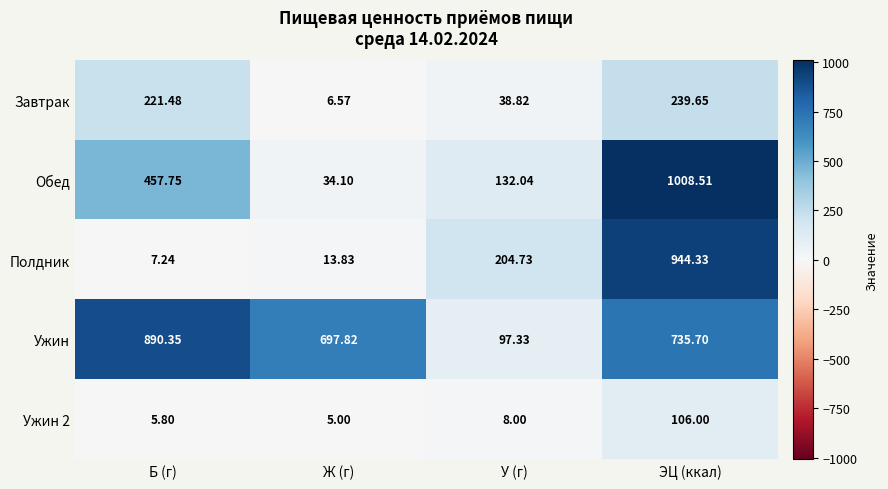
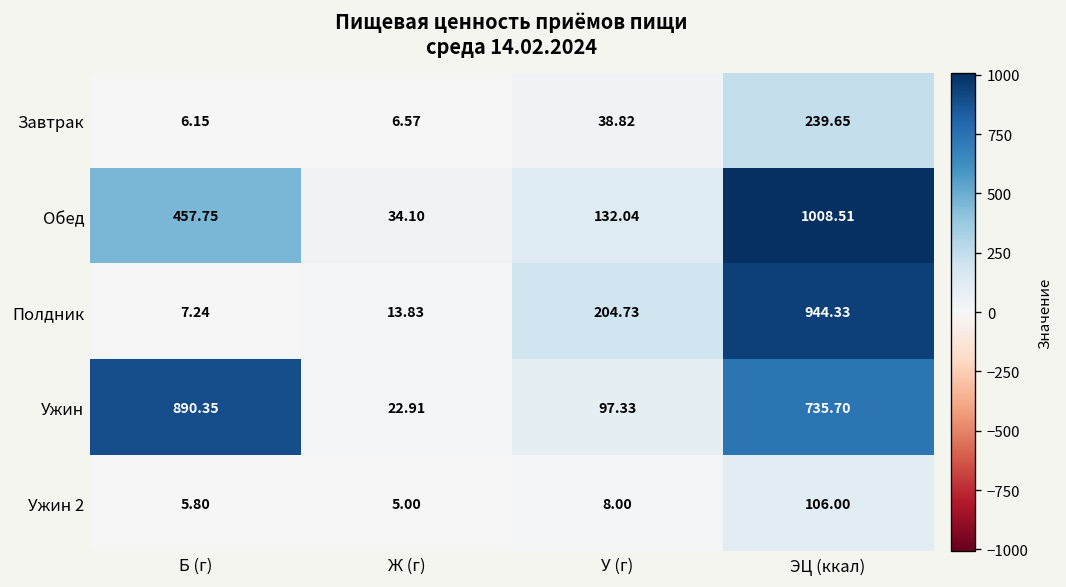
  {
    "Завтрак": {
-     "Б (г)": 221.48,
+     "Б (г)": 6.15,
      "Ж (г)": 6.57,
      "У (г)": 38.82,
      "ЭЦ (ккал)": 239.65
    },
    "Обед": {
      "Б (г)": 457.75,
      "Ж (г)": 34.10,
      "У (г)": 132.04,
      "ЭЦ (ккал)": 1008.51
    },
    "Полдник": {
      "Б (г)": 7.24,
      "Ж (г)": 13.83,
      "У (г)": 204.73,
      "ЭЦ (ккал)": 944.33
    },
    "Ужин": {
      "Б (г)": 890.35,
-     "Ж (г)": 697.82,
+     "Ж (г)": 22.91,
      "У (г)": 97.33,
      "ЭЦ (ккал)": 735.70
    },
    "Ужин 2": {
      "Б (г)": 5.80,
      "Ж (г)": 5.00,
      "У (г)": 8.00,
      "ЭЦ (ккал)": 106.00
    }
  }
